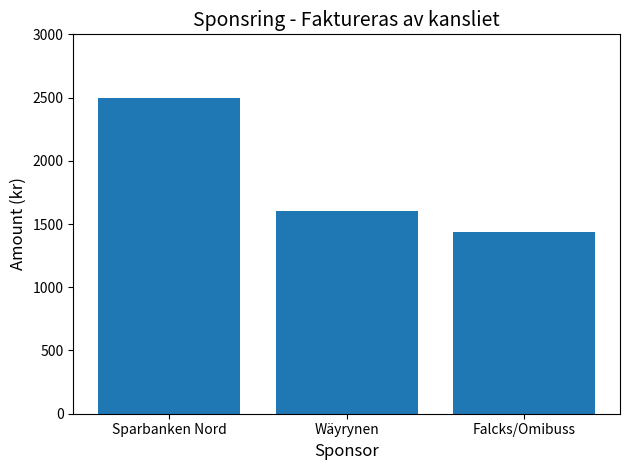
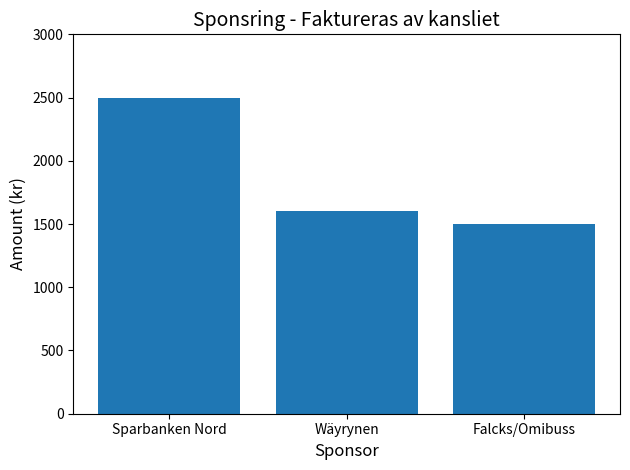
  {
    "Sparbanken Nord": 2500,
    "Wäyrynen": 1600,
-   "Falcks/Omibuss": 1430
+   "Falcks/Omibuss": 1500
  }
